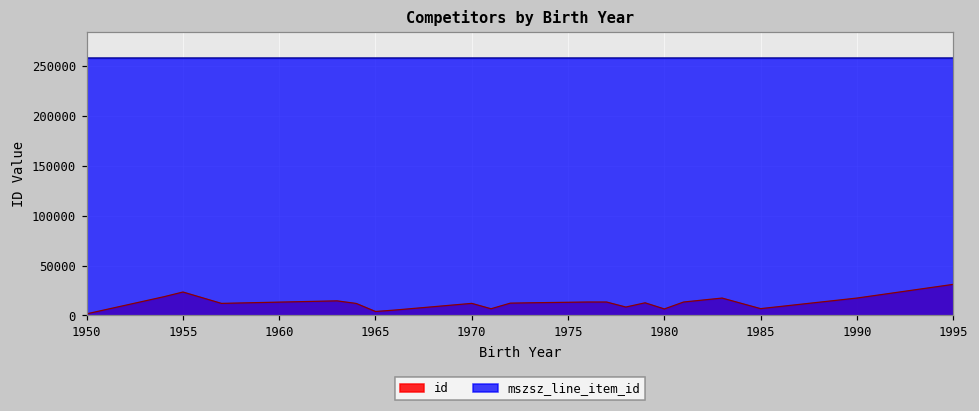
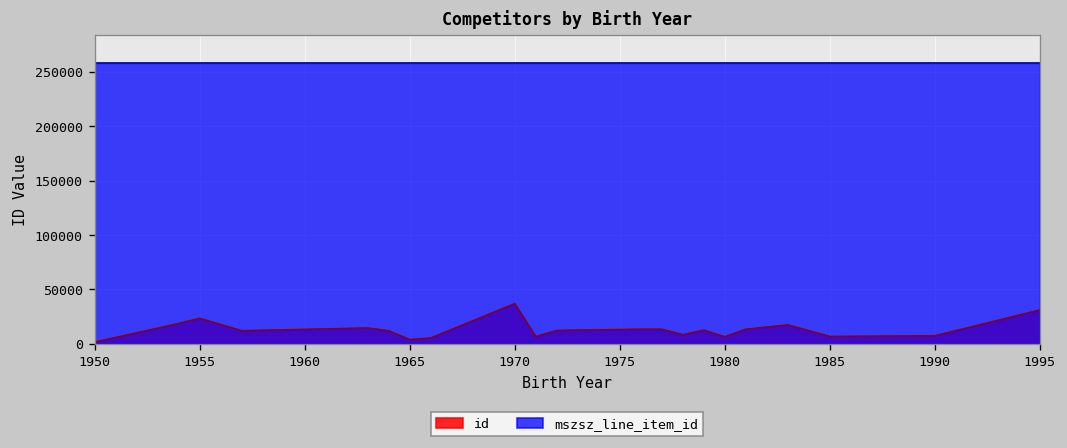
  {
    "id": {
      "1950": 0,
      "1955": 20000,
      "1965": 0,
-     "1970": 10000,
+     "1970": 40000,
      "1980": 10000,
      "1985": 10000,
-     "1990": 20000,
+     "1990": 10000,
      "1995": 30000
    },
    "mszsz_line_item_id": {
      "1950": 260000,
      "1955": 260000,
      "1965": 260000,
      "1970": 260000,
      "1980": 260000,
      "1985": 260000,
      "1990": 260000,
      "1995": 260000
    }
  }
